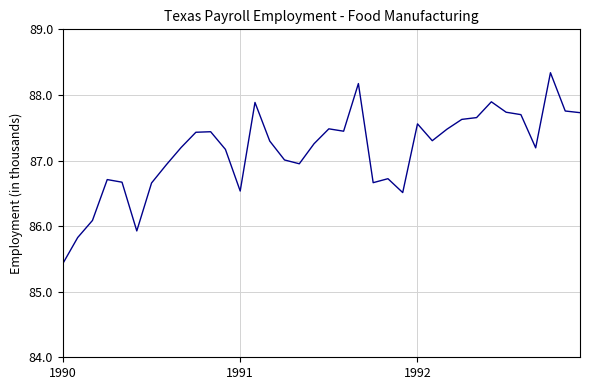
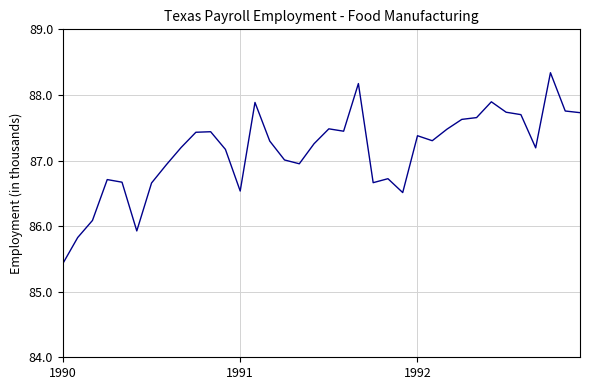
  {
    "1990": 85.4,
    "1991": 86.5,
-   "1992": 87.6
+   "1992": 87.4
  }
